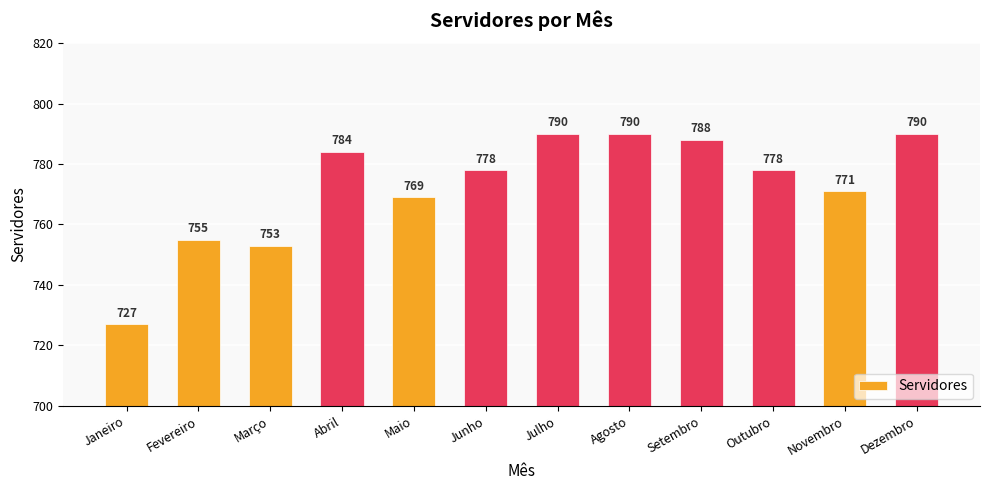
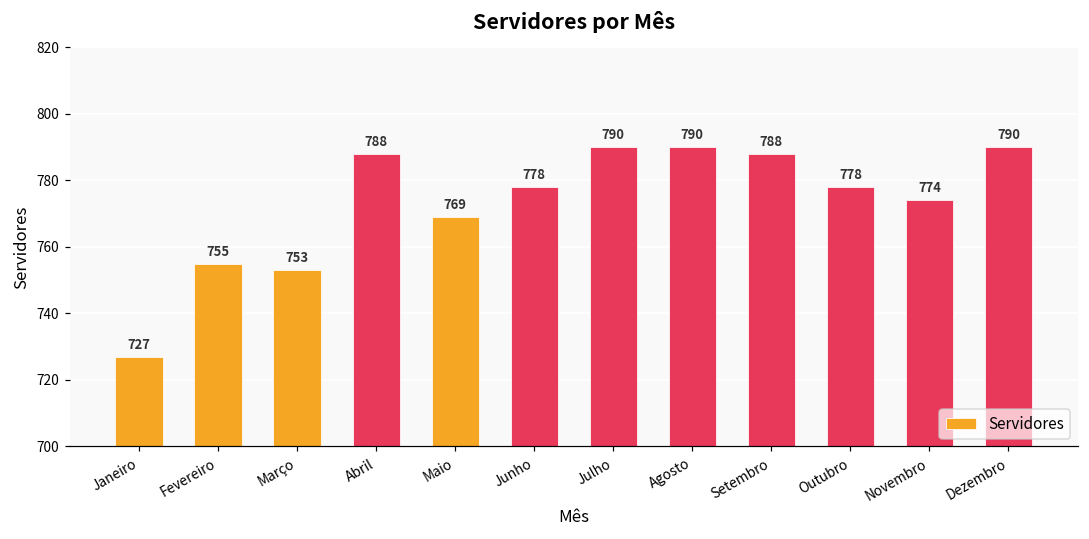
  {
    "Janeiro": 727,
    "Fevereiro": 755,
    "Março": 753,
-   "Abril": 784,
+   "Abril": 788,
    "Maio": 769,
    "Junho": 778,
    "Julho": 790,
    "Agosto": 790,
    "Setembro": 788,
    "Outubro": 778,
-   "Novembro": 771,
+   "Novembro": 774,
    "Dezembro": 790
  }
